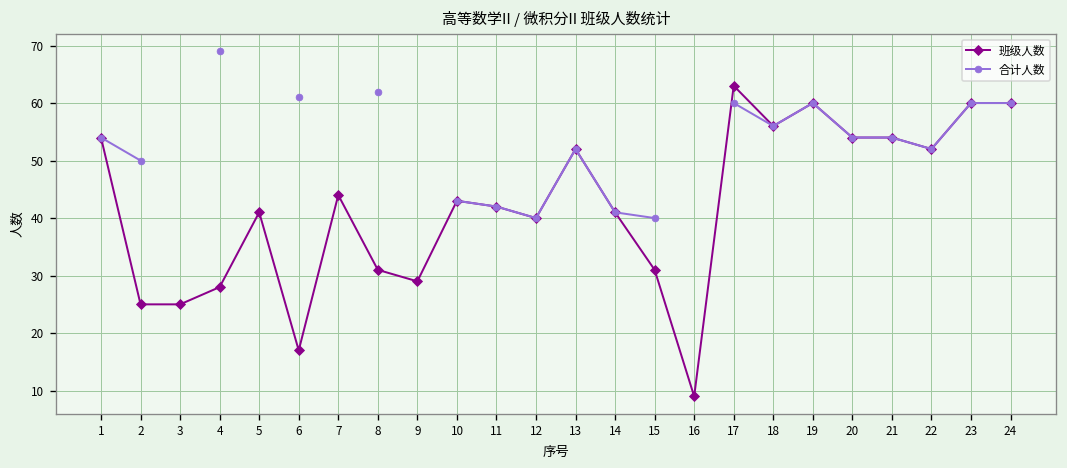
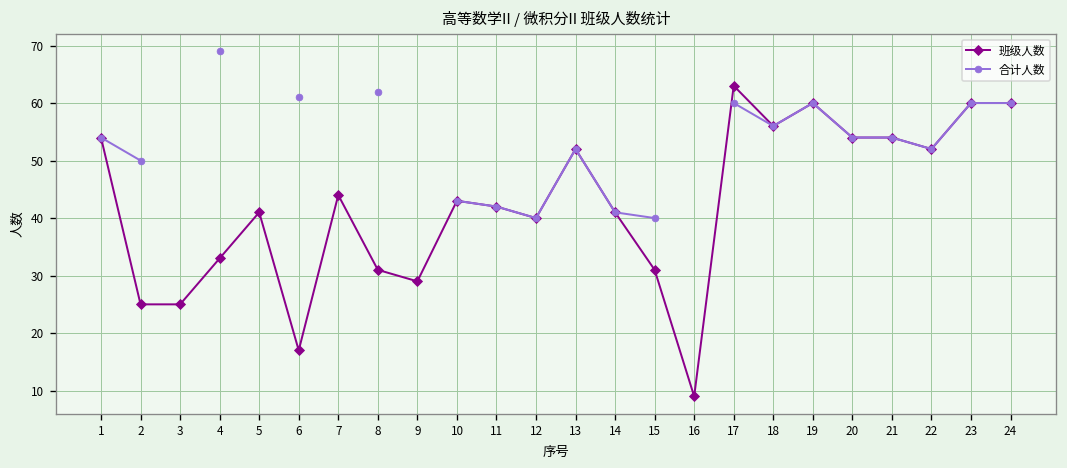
  {
    "班级人数": {
      "2": 25,
      "3": 25,
-     "4": 28,
+     "4": 33,
      "5": 41,
      "6": 17,
      "7": 44,
      "8": 31,
      "9": 29,
      "15": 31,
      "16": 9,
      "17": 63
    },
    "合计人数": {
      "2": 50,
      "4": 69,
      "6": 61,
      "8": 62,
      "15": 40,
      "17": 60
    }
  }
